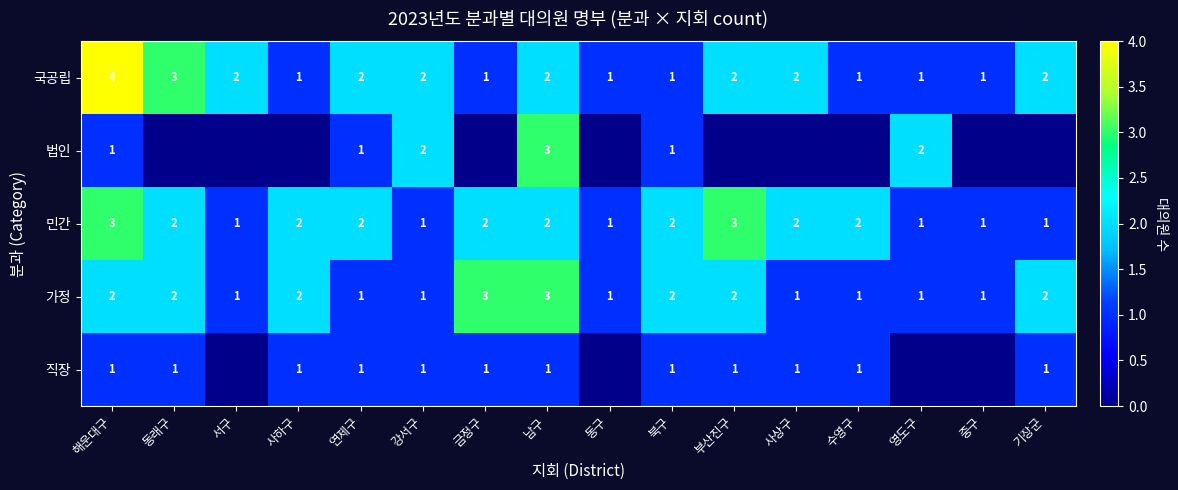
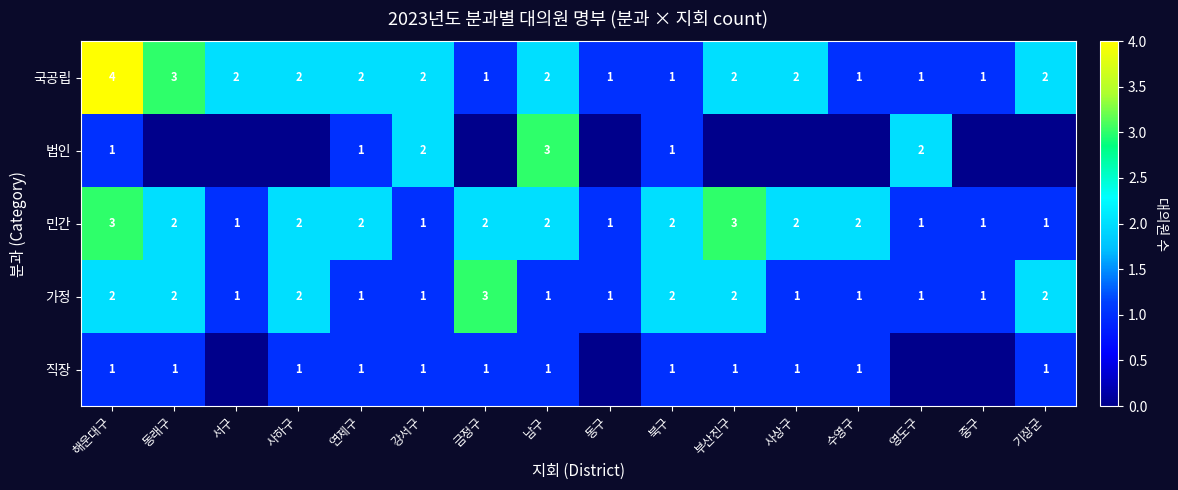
  {
    "국공립": {
      "해운대구": 4,
      "동래구": 3,
      "서구": 2,
-     "사하구": 1,
+     "사하구": 2,
      "연제구": 2,
      "강서구": 2,
      "금정구": 1,
      "남구": 2,
      "동구": 1,
      "북구": 1,
      "부산진구": 2,
      "사상구": 2,
      "수영구": 1,
      "영도구": 1,
      "중구": 1,
      "기장군": 2
    },
    "법인": {
      "해운대구": 1,
      "연제구": 1,
      "강서구": 2,
      "남구": 3,
      "북구": 1,
      "영도구": 2
    },
    "민간": {
      "해운대구": 3,
      "동래구": 2,
      "서구": 1,
      "사하구": 2,
      "연제구": 2,
      "강서구": 1,
      "금정구": 2,
      "남구": 2,
      "동구": 1,
      "북구": 2,
      "부산진구": 3,
      "사상구": 2,
      "수영구": 2,
      "영도구": 1,
      "중구": 1,
      "기장군": 1
    },
    "가정": {
      "해운대구": 2,
      "동래구": 2,
      "서구": 1,
      "사하구": 2,
      "연제구": 1,
      "강서구": 1,
      "금정구": 3,
-     "남구": 3,
+     "남구": 1,
      "동구": 1,
      "북구": 2,
      "부산진구": 2,
      "사상구": 1,
      "수영구": 1,
      "영도구": 1,
      "중구": 1,
      "기장군": 2
    },
    "직장": {
      "해운대구": 1,
      "동래구": 1,
      "사하구": 1,
      "연제구": 1,
      "강서구": 1,
      "금정구": 1,
      "남구": 1,
      "북구": 1,
      "부산진구": 1,
      "사상구": 1,
      "수영구": 1,
      "기장군": 1
    }
  }
